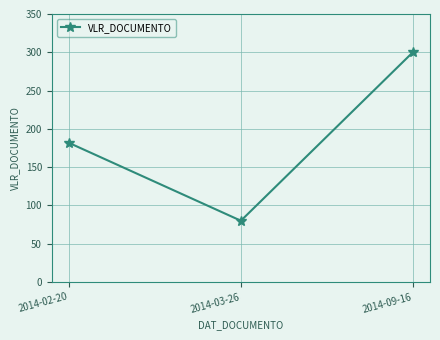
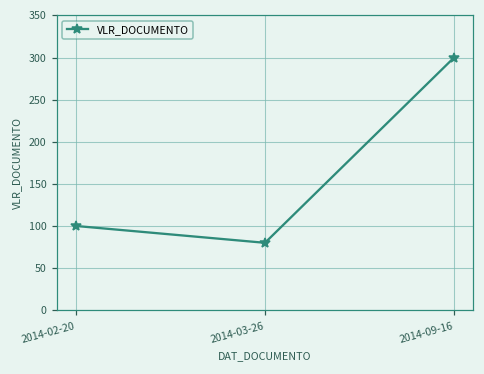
  {
-   "2014-02-20": 180,
+   "2014-02-20": 100,
    "2014-03-26": 80,
    "2014-09-16": 300
  }
